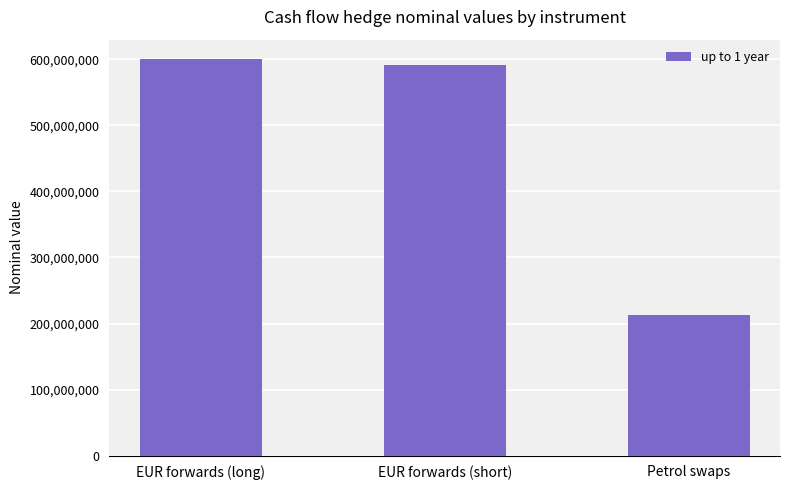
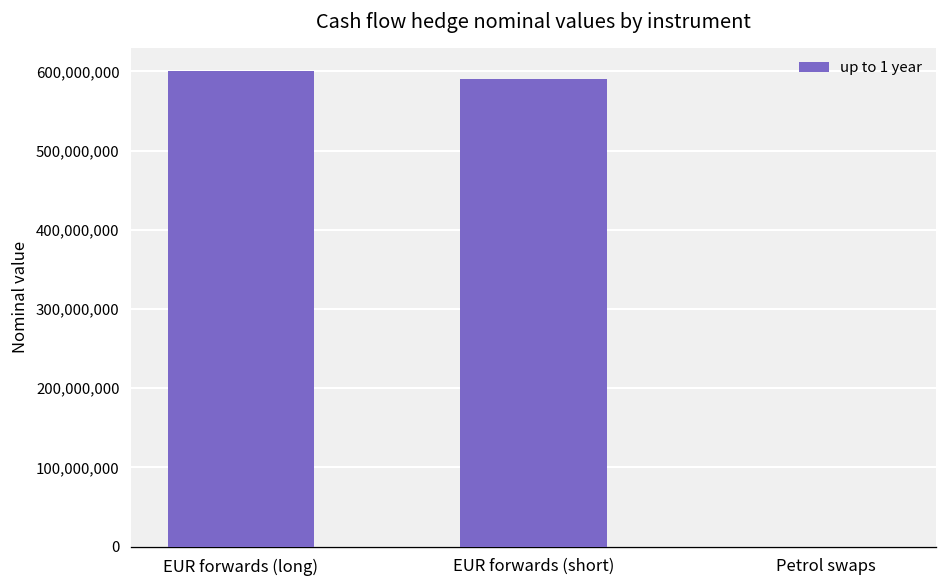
  {
    "EUR forwards (long)": "600,000,000",
    "EUR forwards (short)": "590,000,000",
-   "Petrol swaps": "210,000,000"
+   "Petrol swaps": "0"
  }
